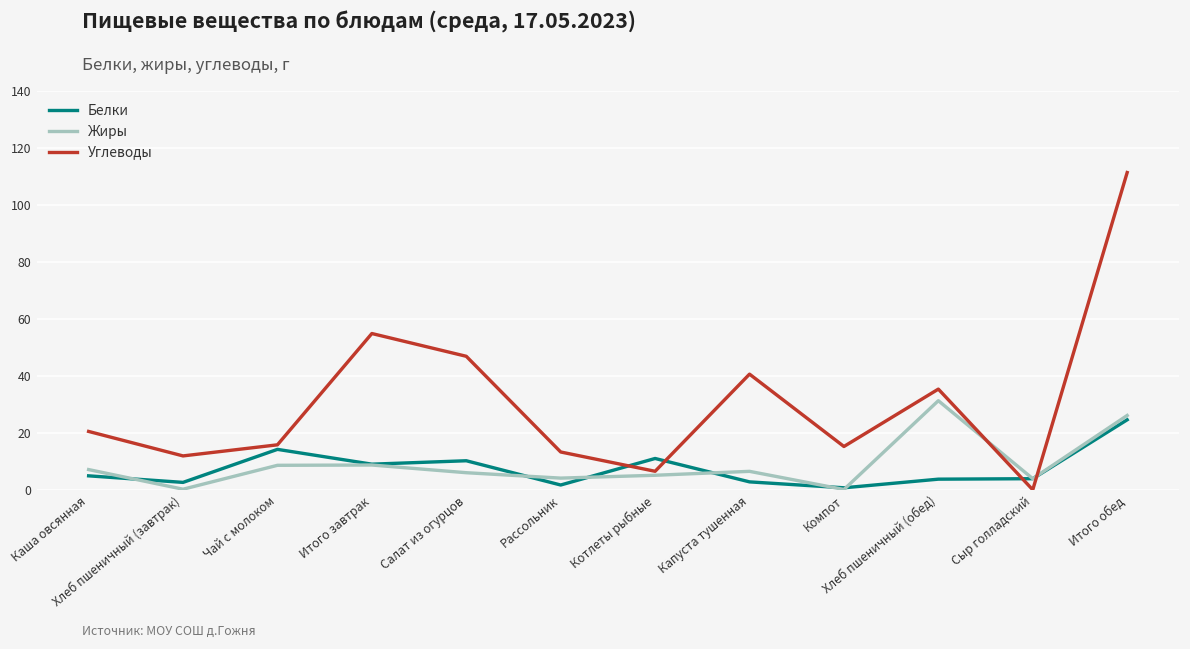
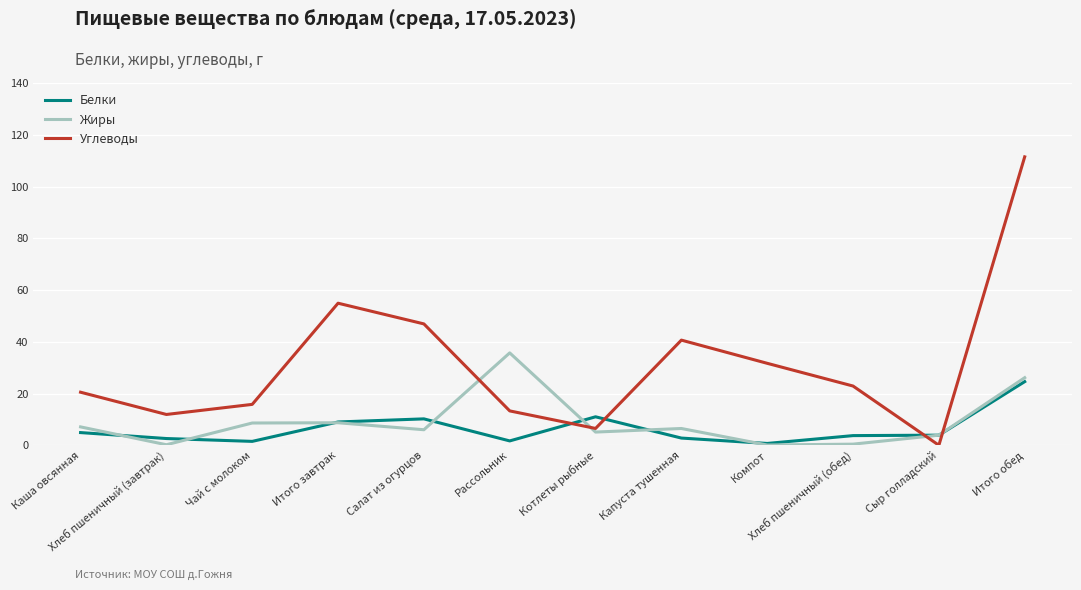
  {
    "Белки": {
      "Каша овсянная": 5,
      "Хлеб пшеничный (завтрак)": 3,
-     "Чай с молоком": 14,
+     "Чай с молоком": 2,
      "Салат из огурцов": 10,
      "Рассольник": 2,
      "Котлеты рыбные": 11,
      "Капуста тушенная": 3,
      "Хлеб пшеничный (обед)": 4,
      "Итого обед": 25
    },
    "Жиры": {
      "Каша овсянная": 7,
      "Хлеб пшеничный (завтрак)": 0,
      "Чай с молоком": 9,
      "Салат из огурцов": 6,
-     "Рассольник": 4,
+     "Рассольник": 36,
      "Котлеты рыбные": 5,
      "Капуста тушенная": 6,
-     "Хлеб пшеничный (обед)": 31,
+     "Хлеб пшеничный (обед)": 0,
      "Итого обед": 26
    },
    "Углеводы": {
      "Каша овсянная": 21,
      "Хлеб пшеничный (завтрак)": 12,
      "Чай с молоком": 16,
      "Итого завтрак": 55,
      "Салат из огурцов": 47,
      "Рассольник": 13,
      "Котлеты рыбные": 7,
      "Капуста тушенная": 41,
-     "Компот": 15,
-     "Хлеб пшеничный (обед)": 35,
+     "Компот": 32,
+     "Хлеб пшеничный (обед)": 23,
      "Сыр голладский": 0,
      "Итого обед": 111
    }
  }
